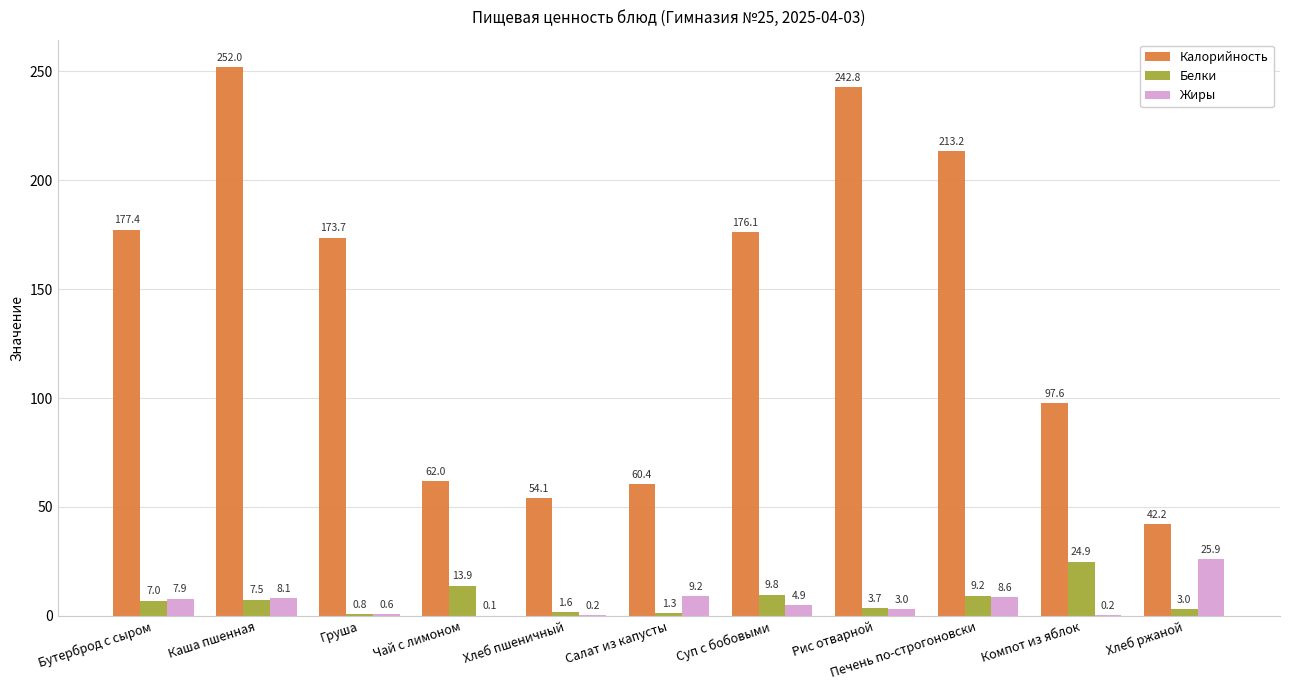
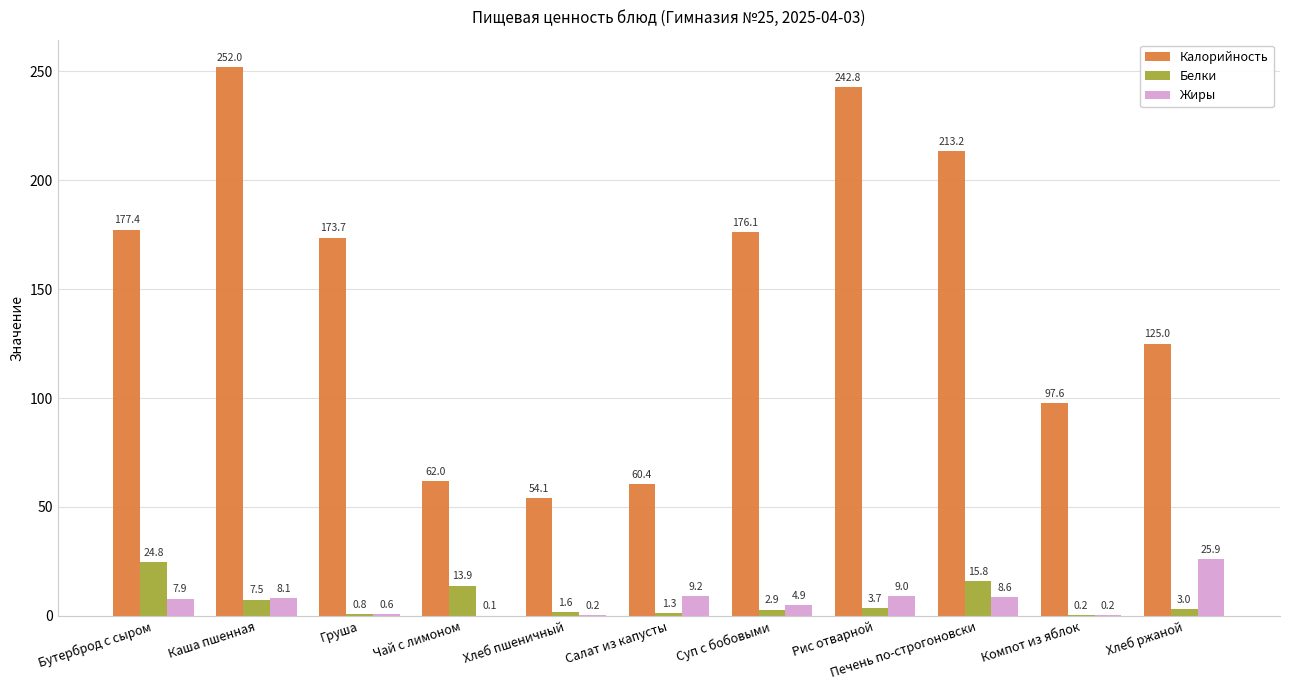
  {
    "Калорийность": {
      "Бутерброд с сыром": 177.4,
      "Каша пшенная": 252.0,
      "Груша": 173.7,
      "Чай с лимоном": 62.0,
      "Хлеб пшеничный": 54.1,
      "Салат из капусты": 60.4,
      "Суп с бобовыми": 176.1,
      "Рис отварной": 242.8,
      "Печень по-строгоновски": 213.2,
      "Компот из яблок": 97.6,
-     "Хлеб ржаной": 42.2
+     "Хлеб ржаной": 125.0
    },
    "Белки": {
-     "Бутерброд с сыром": 7.0,
+     "Бутерброд с сыром": 24.8,
      "Каша пшенная": 7.5,
      "Груша": 0.8,
      "Чай с лимоном": 13.9,
      "Хлеб пшеничный": 1.6,
      "Салат из капусты": 1.3,
-     "Суп с бобовыми": 9.8,
+     "Суп с бобовыми": 2.9,
      "Рис отварной": 3.7,
-     "Печень по-строгоновски": 9.2,
-     "Компот из яблок": 24.9,
+     "Печень по-строгоновски": 15.8,
+     "Компот из яблок": 0.2,
      "Хлеб ржаной": 3.0
    },
    "Жиры": {
      "Бутерброд с сыром": 7.9,
      "Каша пшенная": 8.1,
      "Груша": 0.6,
      "Чай с лимоном": 0.1,
      "Хлеб пшеничный": 0.2,
      "Салат из капусты": 9.2,
      "Суп с бобовыми": 4.9,
-     "Рис отварной": 3.0,
+     "Рис отварной": 9.0,
      "Печень по-строгоновски": 8.6,
      "Компот из яблок": 0.2,
      "Хлеб ржаной": 25.9
    }
  }
